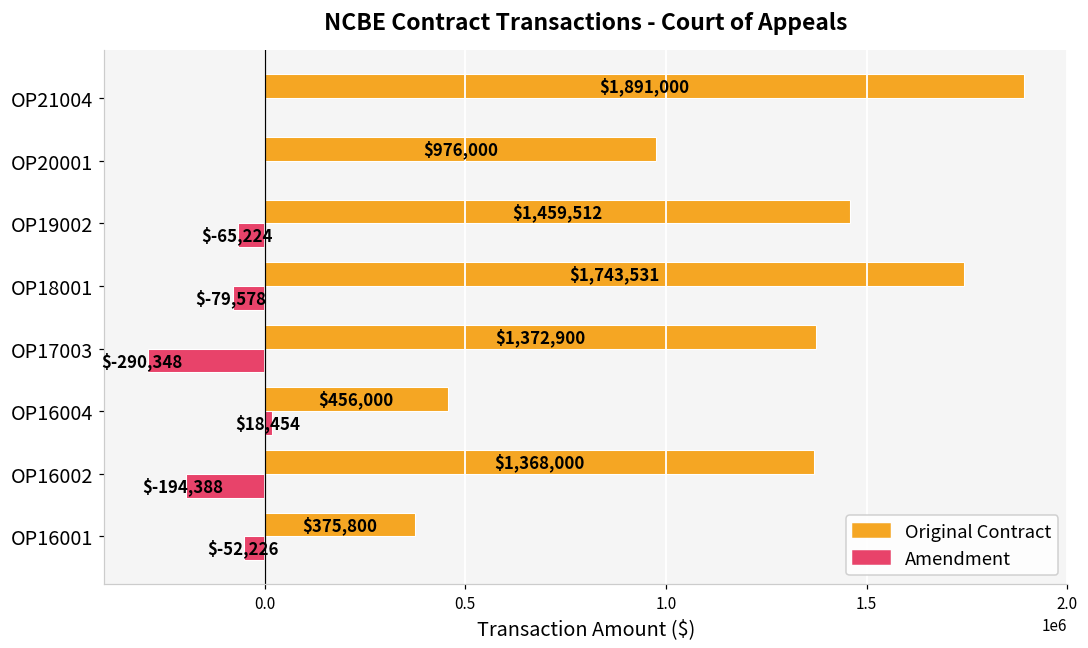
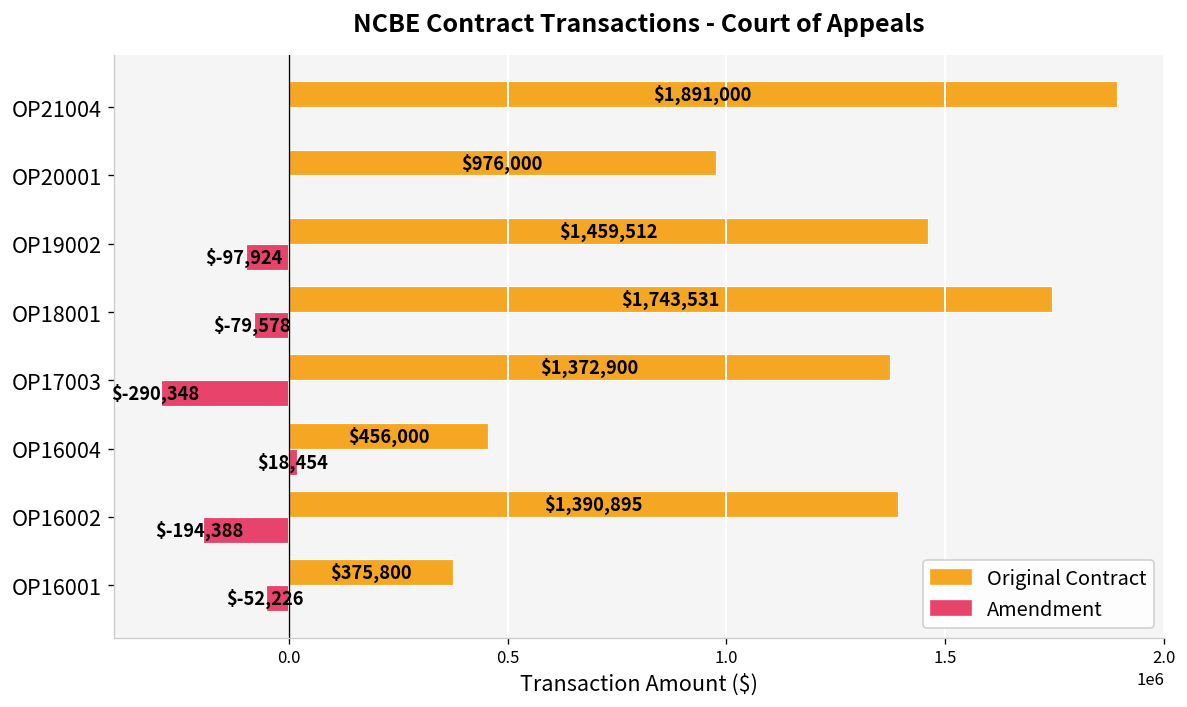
  {
    "Original Contract": {
      "OP21004": "$1,891,000",
      "OP20001": "$976,000",
      "OP19002": "$1,459,512",
      "OP18001": "$1,743,531",
      "OP17003": "$1,372,900",
      "OP16004": "$456,000",
-     "OP16002": "$1,368,000",
+     "OP16002": "$1,390,895",
      "OP16001": "$375,800"
    },
    "Amendment": {
-     "OP19002": "$-65,224",
+     "OP19002": "$-97,924",
      "OP18001": "$-79,578",
      "OP17003": "$-290,348",
      "OP16004": "$18,454",
      "OP16002": "$-194,388",
      "OP16001": "$-52,226"
    }
  }
